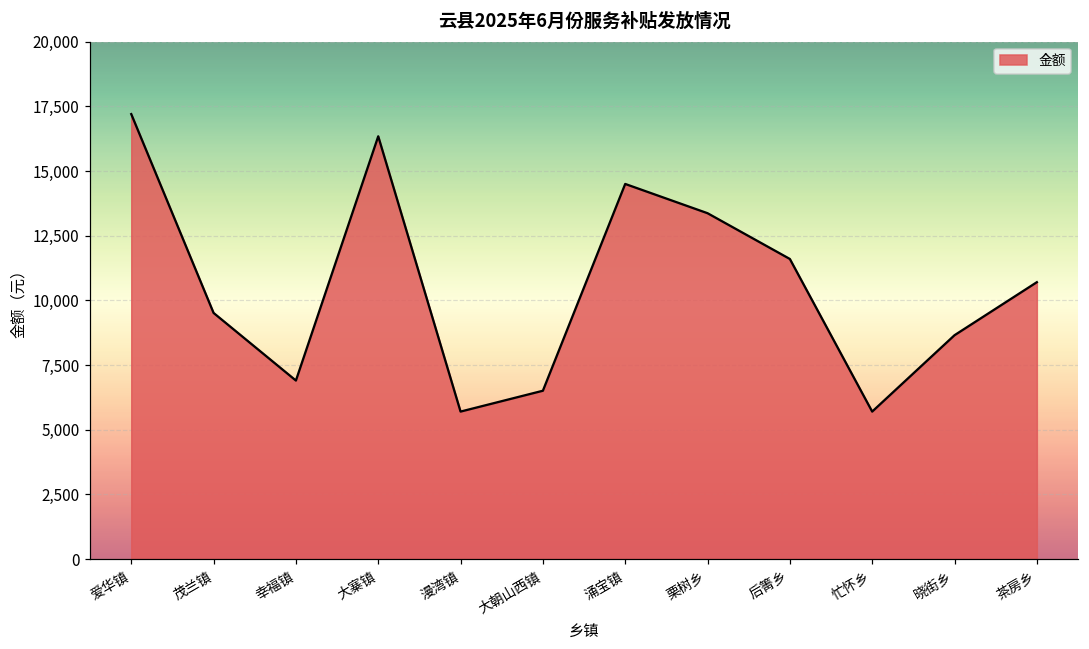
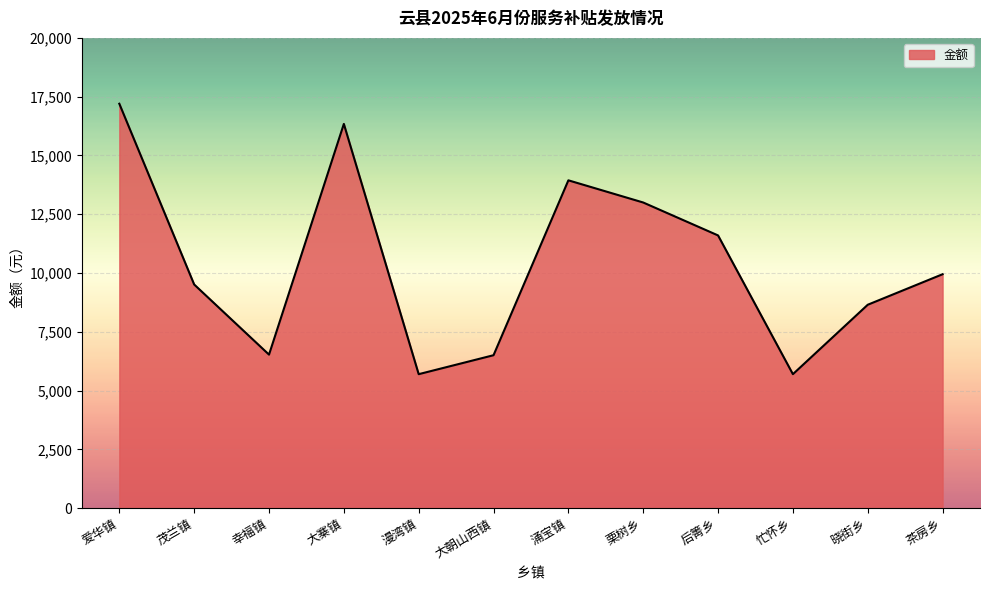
  {
    "爱华镇": "17,200",
    "茂兰镇": "9,500",
-   "幸福镇": "6,900",
+   "幸福镇": "6,500",
    "大寨镇": "16,300",
    "漫湾镇": "5,700",
    "大朝山西镇": "6,500",
-   "涌宝镇": "14,500",
-   "栗树乡": "13,400",
+   "涌宝镇": "13,900",
+   "栗树乡": "13,000",
    "后箐乡": "11,600",
    "忙怀乡": "5,700",
    "晓街乡": "8,700",
-   "茶房乡": "10,700"
+   "茶房乡": "10,000"
  }
